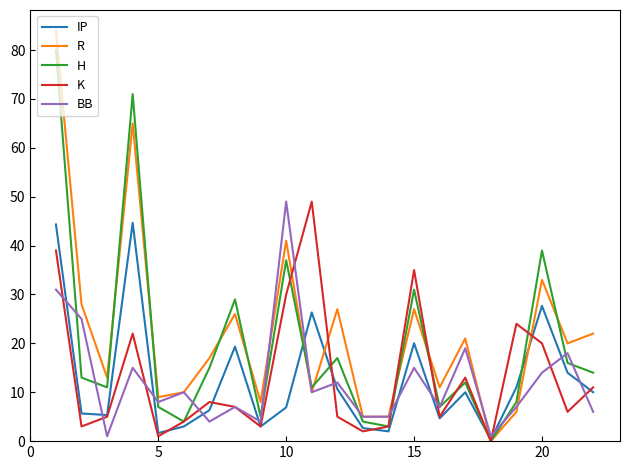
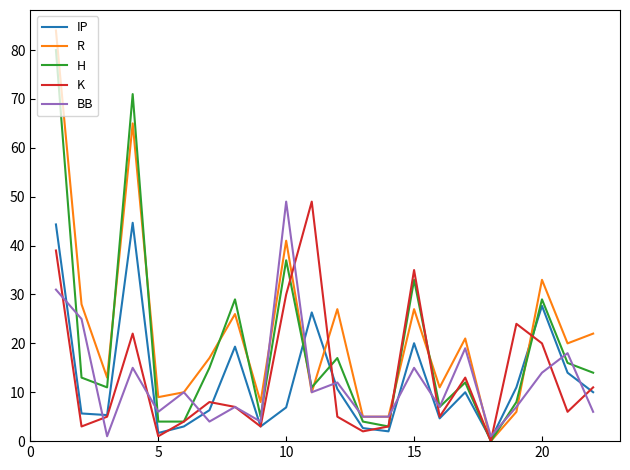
  {
    "IP": {
      "5": 2,
      "10": 7,
      "15": 20,
      "20": 28
    },
    "R": {
      "5": 9,
      "10": 41,
      "15": 27,
      "20": 33
    },
    "H": {
-     "5": 7,
+     "5": 4,
      "10": 37,
-     "15": 31,
-     "20": 39
+     "15": 33,
+     "20": 29
    },
    "K": {
      "5": 1,
      "10": 30,
      "15": 35,
      "20": 20
    },
    "BB": {
-     "5": 8,
+     "5": 6,
      "10": 49,
      "15": 15,
      "20": 14
    }
  }
